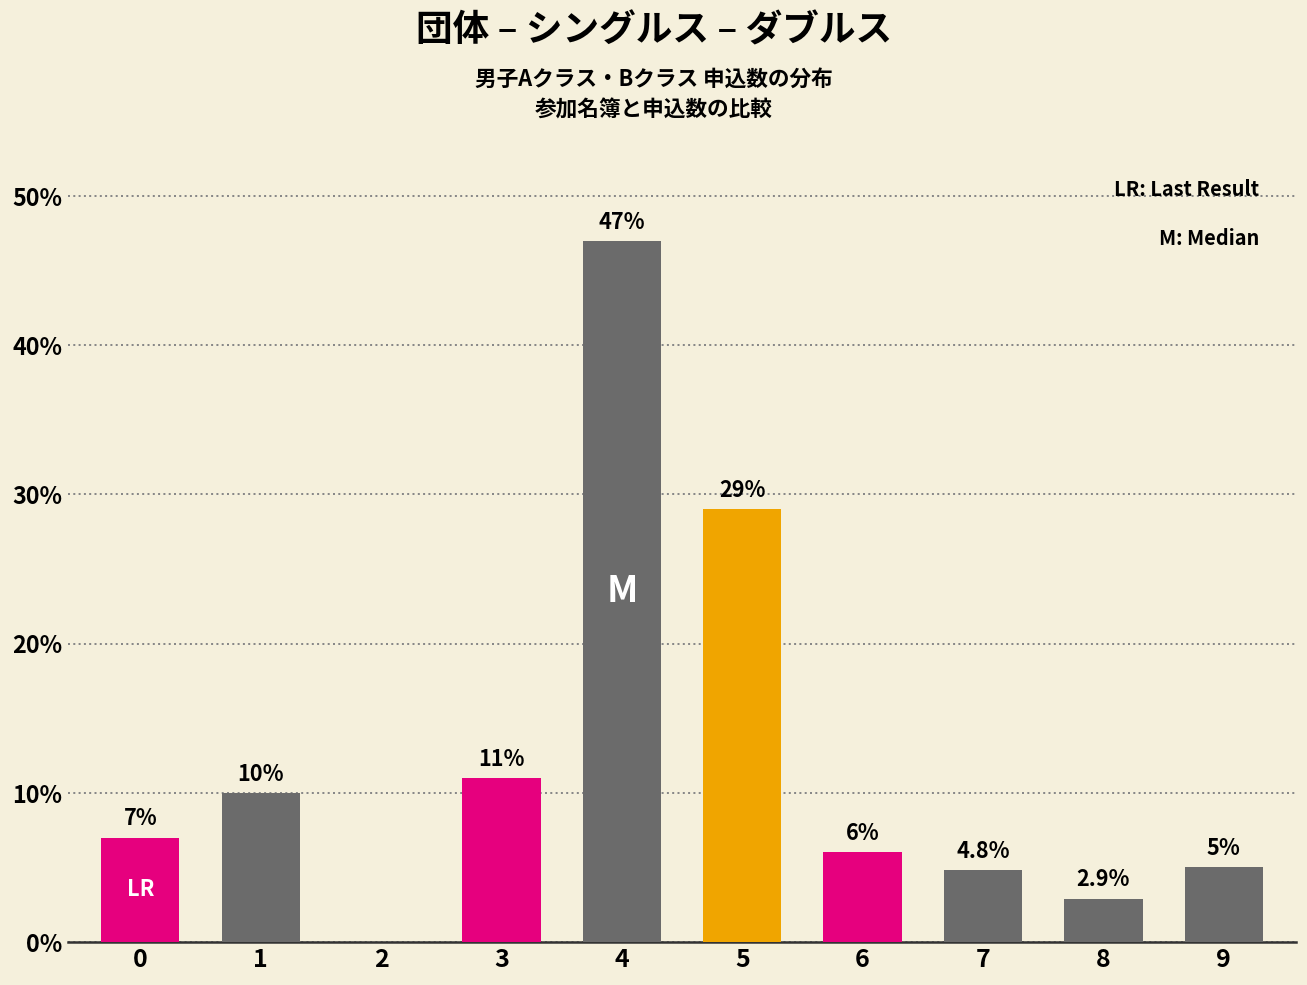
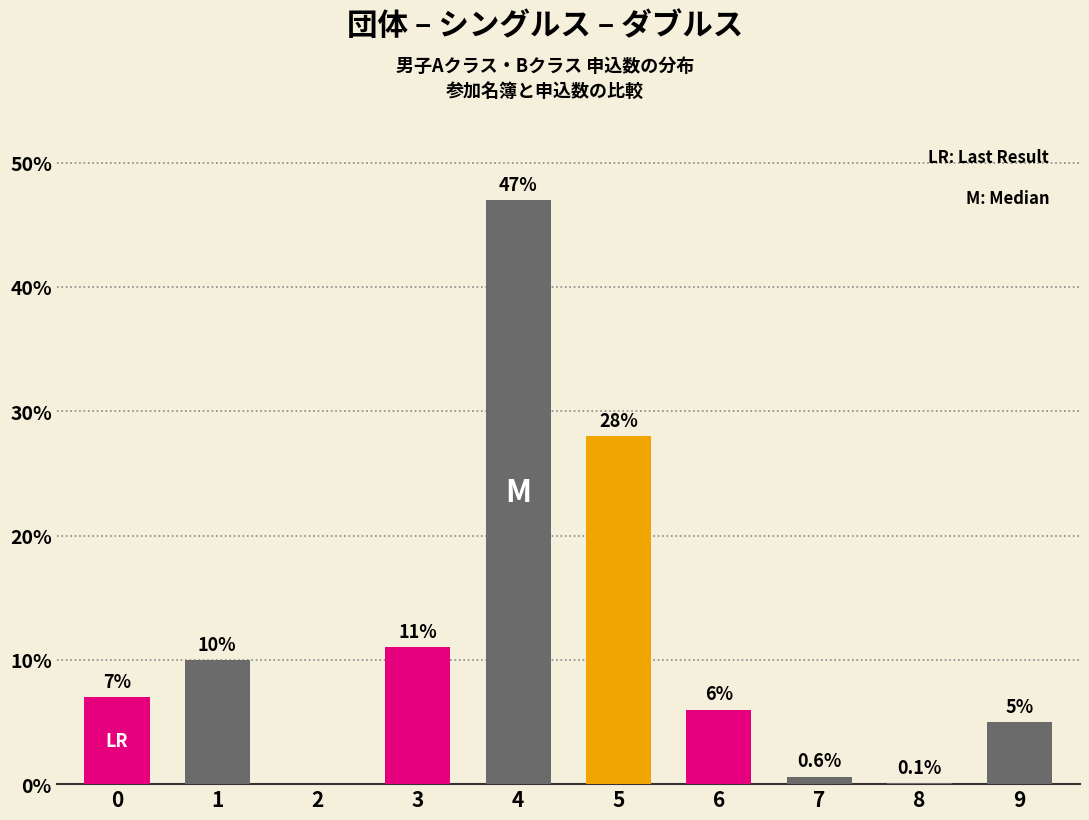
  {
    "0": "7%",
    "1": "10%",
    "3": "11%",
    "4": "47%",
-   "5": "29%",
+   "5": "28%",
    "6": "6%",
-   "7": "4.8%",
-   "8": "2.9%",
+   "7": "0.6%",
+   "8": "0.1%",
    "9": "5%"
  }
